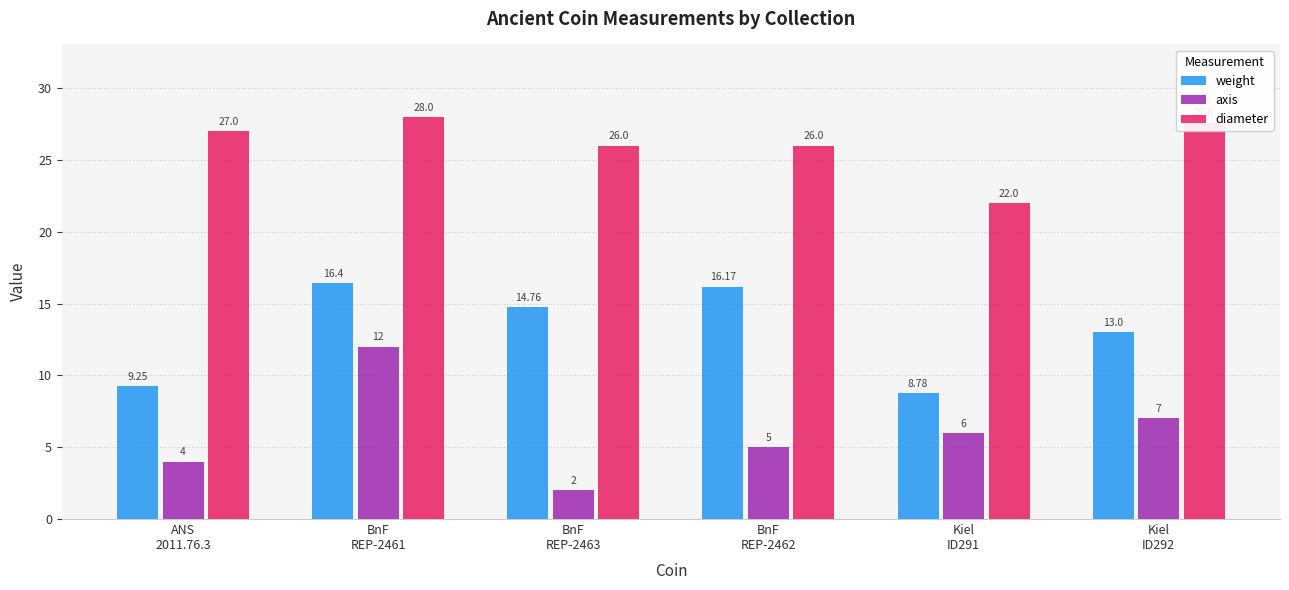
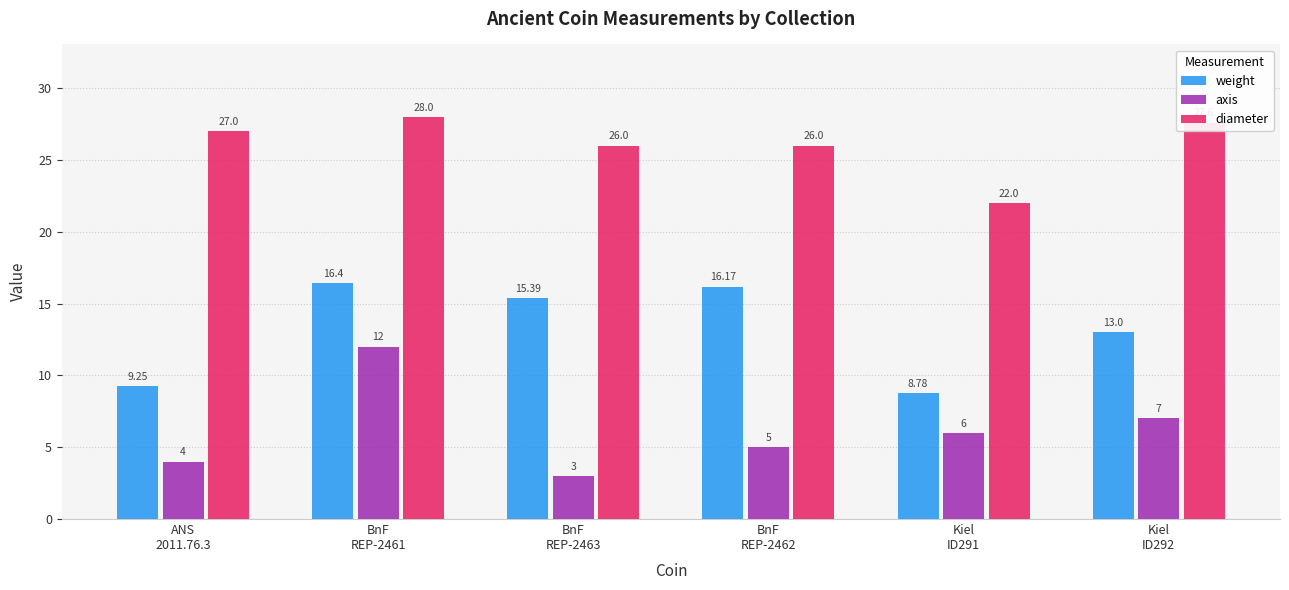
  {
    "weight": {
      "ANS 2011.76.3": 9.25,
      "BnF REP-2461": 16.4,
-     "BnF REP-2463": 14.76,
+     "BnF REP-2463": 15.39,
      "BnF REP-2462": 16.17,
      "Kiel ID291": 8.78,
      "Kiel ID292": 13.0
    },
    "axis": {
      "ANS 2011.76.3": 4,
      "BnF REP-2461": 12,
-     "BnF REP-2463": 2,
+     "BnF REP-2463": 3,
      "BnF REP-2462": 5,
      "Kiel ID291": 6,
      "Kiel ID292": 7
    },
    "diameter": {
      "ANS 2011.76.3": 27.0,
      "BnF REP-2461": 28.0,
      "BnF REP-2463": 26.0,
      "BnF REP-2462": 26.0,
      "Kiel ID291": 22.0
    }
  }
